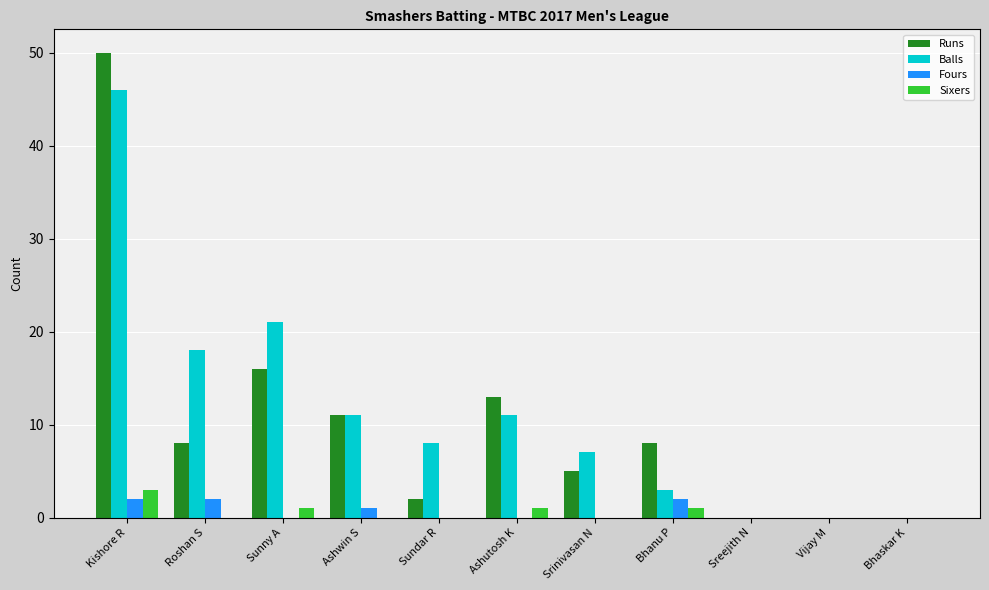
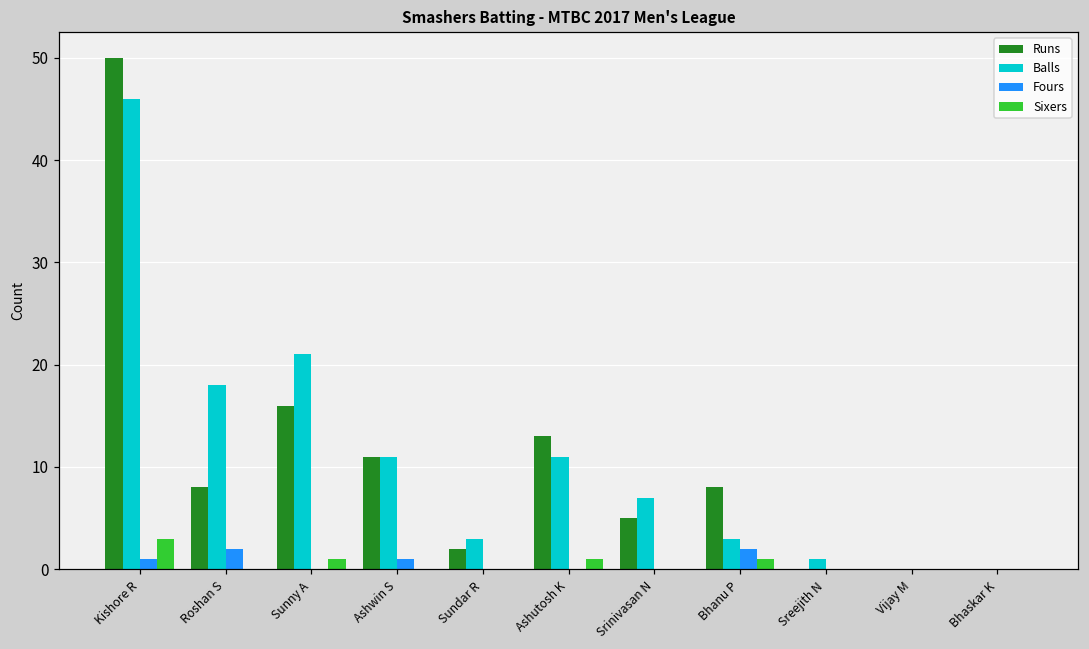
  {
    "Runs": {
      "Kishore R": 50,
      "Roshan S": 8,
      "Sunny A": 16,
      "Ashwin S": 11,
      "Sundar R": 2,
      "Ashutosh K": 13,
      "Srinivasan N": 5,
      "Bhanu P": 8,
      "Sreejith N": 0,
      "Vijay M": 0,
      "Bhaskar K": 0
    },
    "Balls": {
      "Kishore R": 46,
      "Roshan S": 18,
      "Sunny A": 21,
      "Ashwin S": 11,
-     "Sundar R": 8,
+     "Sundar R": 3,
      "Ashutosh K": 11,
      "Srinivasan N": 7,
      "Bhanu P": 3,
-     "Sreejith N": 0,
+     "Sreejith N": 1,
      "Vijay M": 0,
      "Bhaskar K": 0
    },
    "Fours": {
-     "Kishore R": 2,
+     "Kishore R": 1,
      "Roshan S": 2,
      "Sunny A": 0,
      "Ashwin S": 1,
      "Sundar R": 0,
      "Ashutosh K": 0,
      "Srinivasan N": 0,
      "Bhanu P": 2,
      "Sreejith N": 0,
      "Vijay M": 0,
      "Bhaskar K": 0
    },
    "Sixers": {
      "Kishore R": 3,
      "Roshan S": 0,
      "Sunny A": 1,
      "Ashwin S": 0,
      "Sundar R": 0,
      "Ashutosh K": 1,
      "Srinivasan N": 0,
      "Bhanu P": 1,
      "Sreejith N": 0,
      "Vijay M": 0,
      "Bhaskar K": 0
    }
  }
